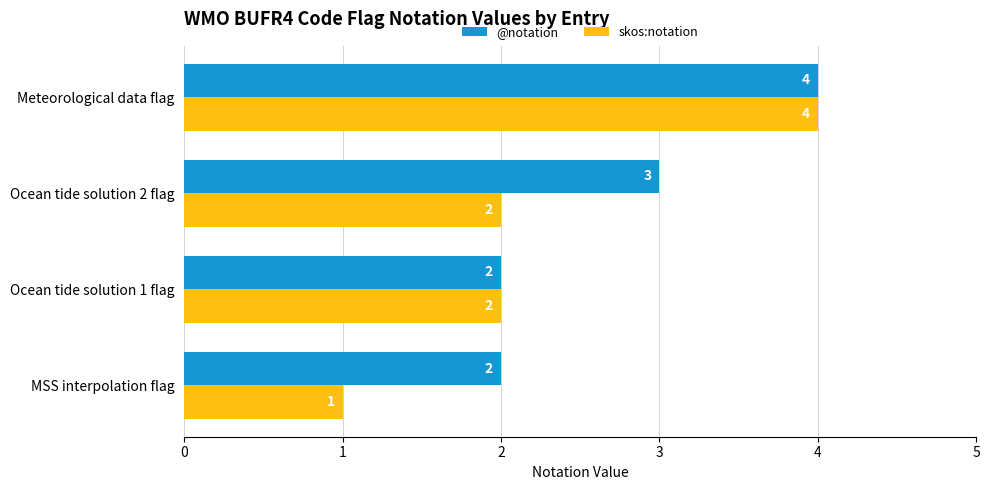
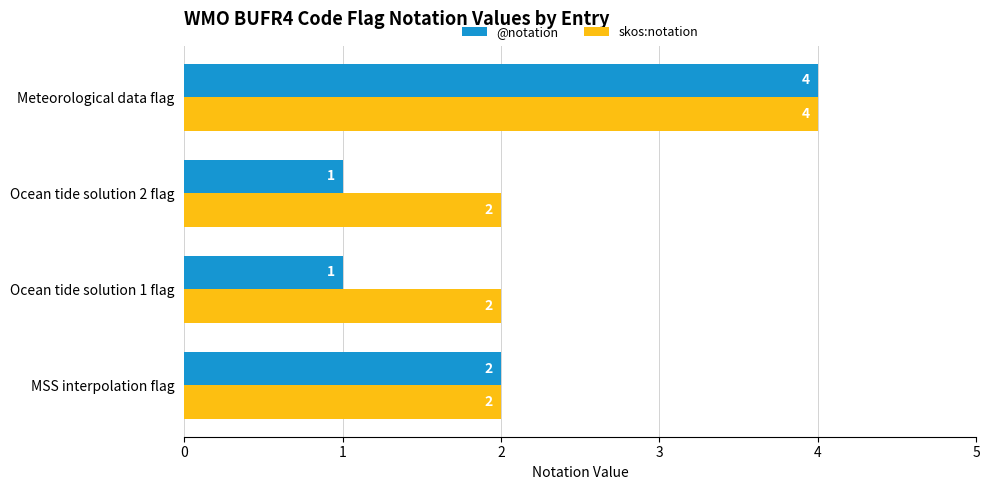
  {
    "@notation": {
      "Meteorological data flag": 4,
-     "Ocean tide solution 2 flag": 3,
-     "Ocean tide solution 1 flag": 2,
+     "Ocean tide solution 2 flag": 1,
+     "Ocean tide solution 1 flag": 1,
      "MSS interpolation flag": 2
    },
    "skos:notation": {
      "Meteorological data flag": 4,
      "Ocean tide solution 2 flag": 2,
      "Ocean tide solution 1 flag": 2,
-     "MSS interpolation flag": 1
+     "MSS interpolation flag": 2
    }
  }
